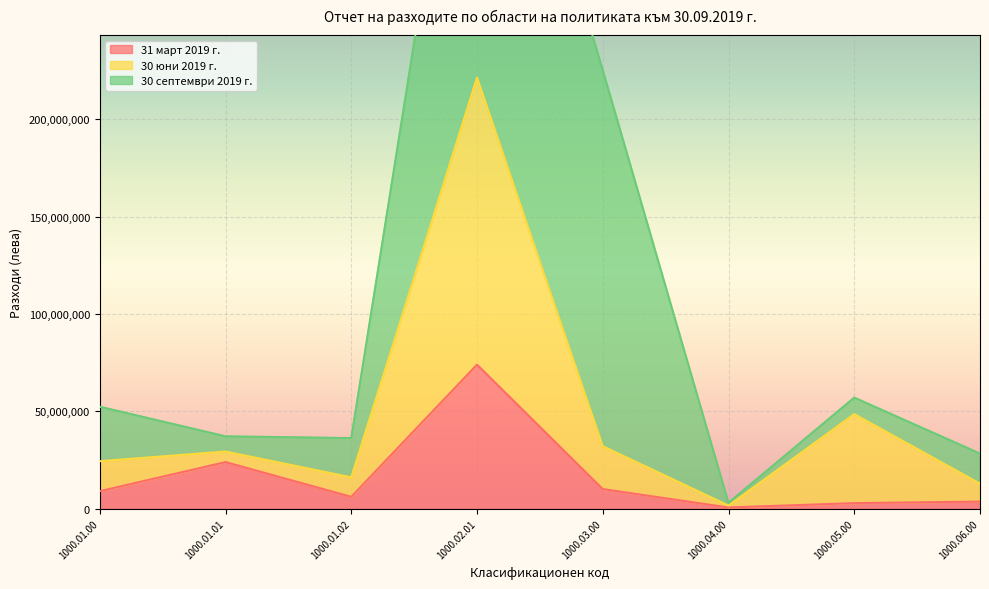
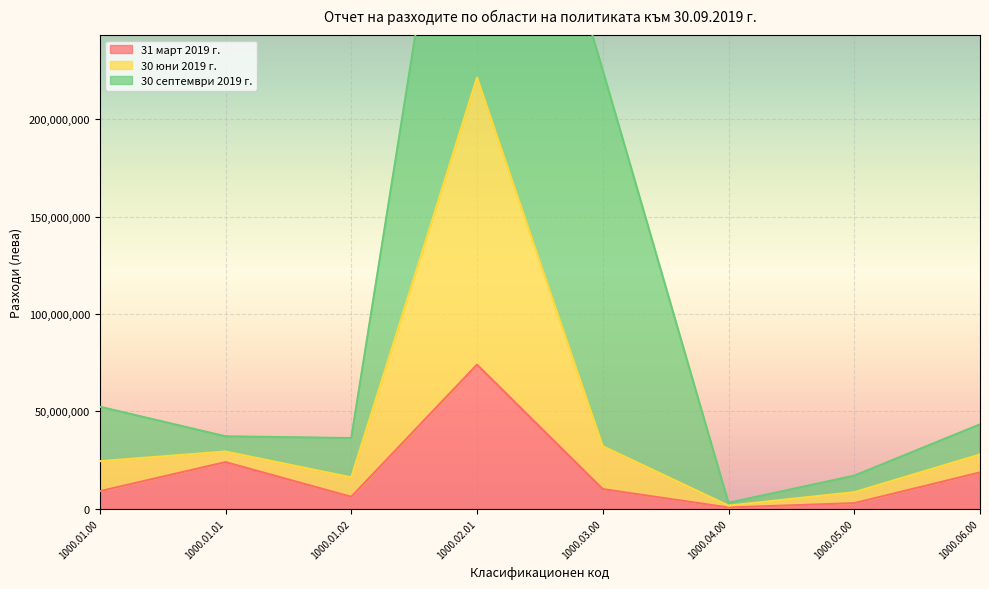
  {
    "31 март 2019 г.": {
      "1000.01.00": "9,000,000",
      "1000.01.01": "24,000,000",
      "1000.01.02": "6,000,000",
      "1000.02.01": "74,000,000",
      "1000.03.00": "10,000,000",
      "1000.05.00": "3,000,000",
-     "1000.06.00": "4,000,000"
+     "1000.06.00": "19,000,000"
    },
    "30 юни 2019 г.": {
      "1000.01.00": "15,000,000",
      "1000.01.01": "5,000,000",
      "1000.01.02": "10,000,000",
      "1000.02.01": "147,000,000",
      "1000.03.00": "22,000,000",
-     "1000.05.00": "46,000,000",
+     "1000.05.00": "6,000,000",
      "1000.06.00": "9,000,000"
    },
    "30 септември 2019 г.": {
      "1000.01.00": "28,000,000",
      "1000.01.01": "8,000,000",
      "1000.01.02": "20,000,000",
      "1000.03.00": "193,000,000",
      "1000.04.00": "1,000,000",
      "1000.05.00": "8,000,000",
      "1000.06.00": "15,000,000"
    }
  }
